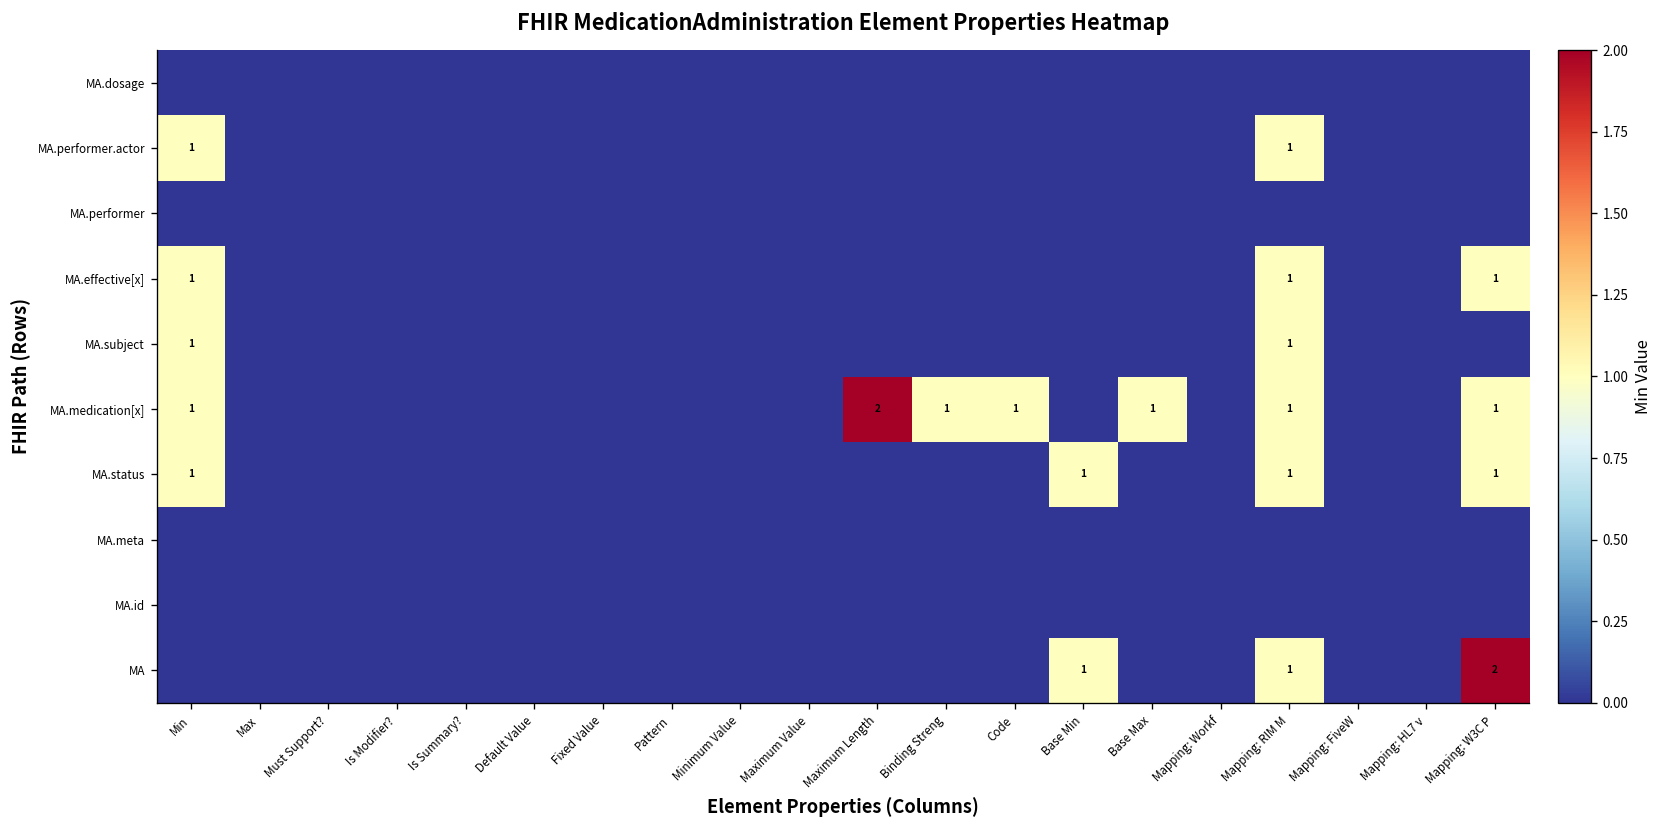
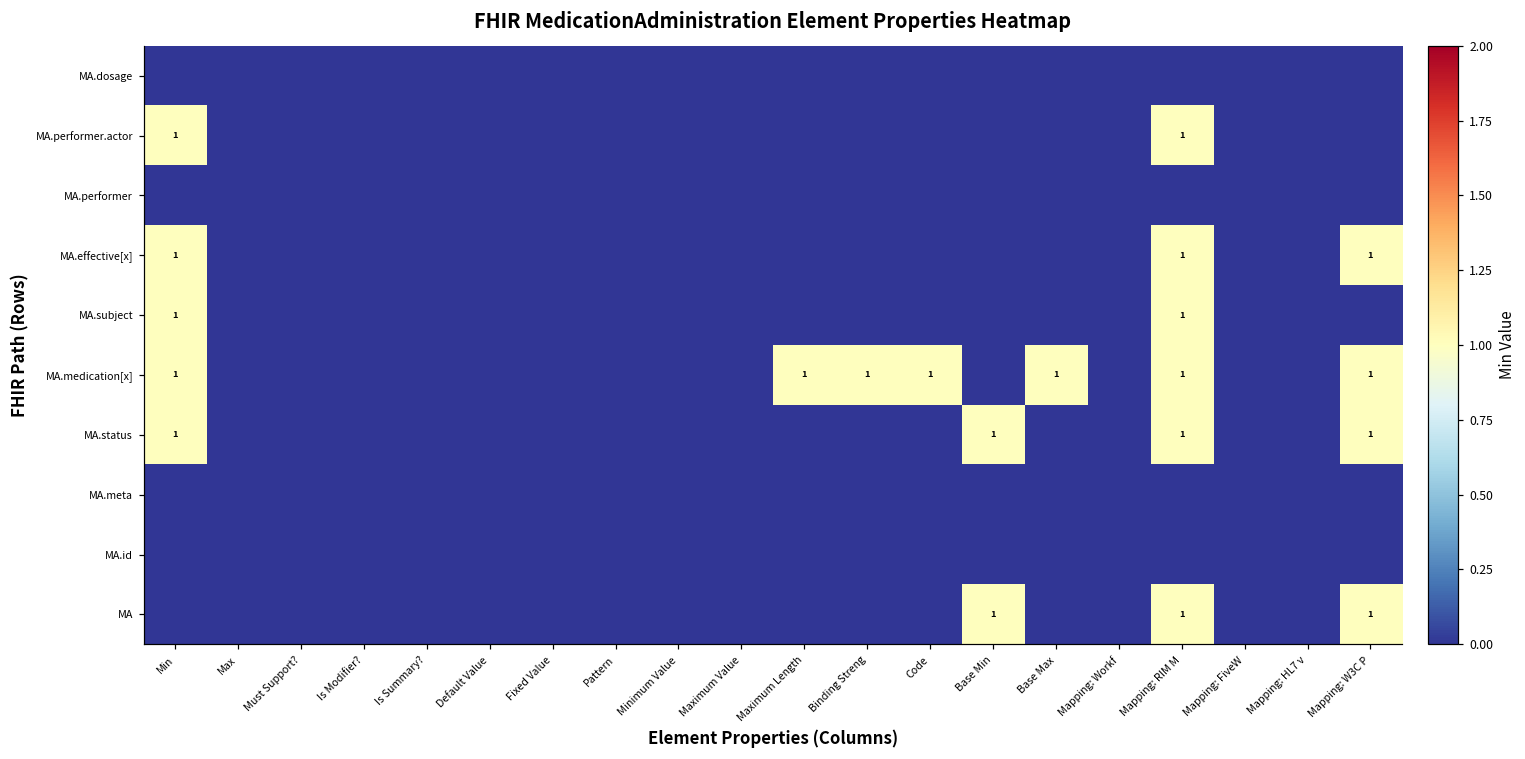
  {
    "MA.performer.actor": {
      "Min": 1,
      "Mapping: RIM M": 1
    },
    "MA.effective[x]": {
      "Min": 1,
      "Mapping: RIM M": 1,
      "Mapping: W3C P": 1
    },
    "MA.subject": {
      "Min": 1,
      "Mapping: RIM M": 1
    },
    "MA.medication[x]": {
      "Min": 1,
-     "Maximum Length": 2,
+     "Maximum Length": 1,
      "Binding Streng": 1,
      "Code": 1,
      "Base Max": 1,
      "Mapping: RIM M": 1,
      "Mapping: W3C P": 1
    },
    "MA.status": {
      "Min": 1,
      "Base Min": 1,
      "Mapping: RIM M": 1,
      "Mapping: W3C P": 1
    },
    "MA": {
      "Base Min": 1,
      "Mapping: RIM M": 1,
-     "Mapping: W3C P": 2
+     "Mapping: W3C P": 1
    }
  }
